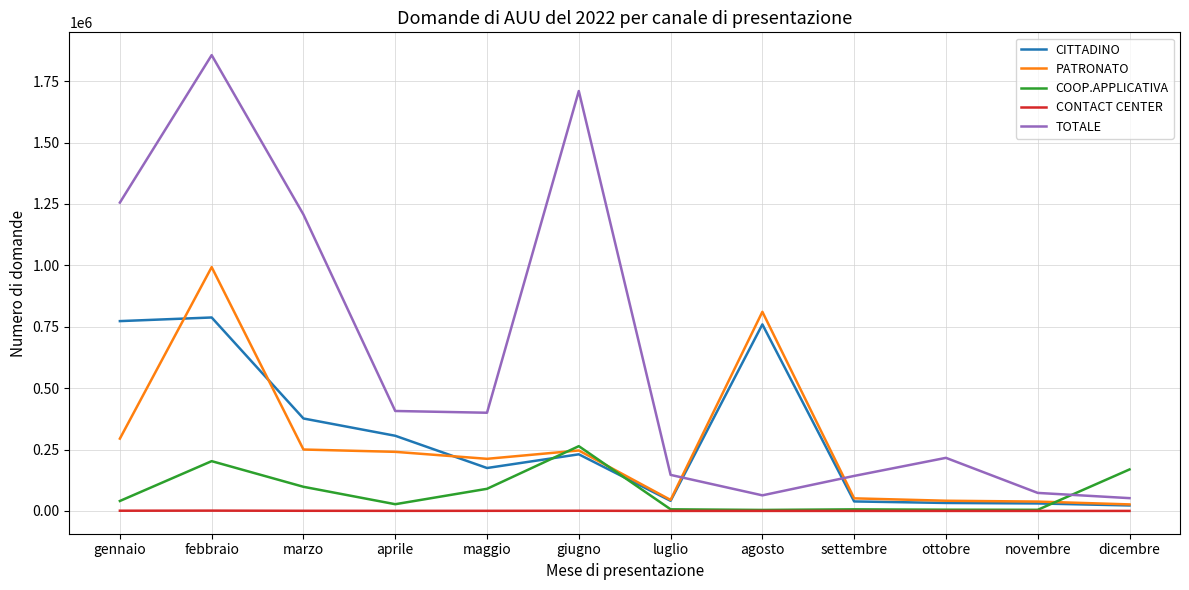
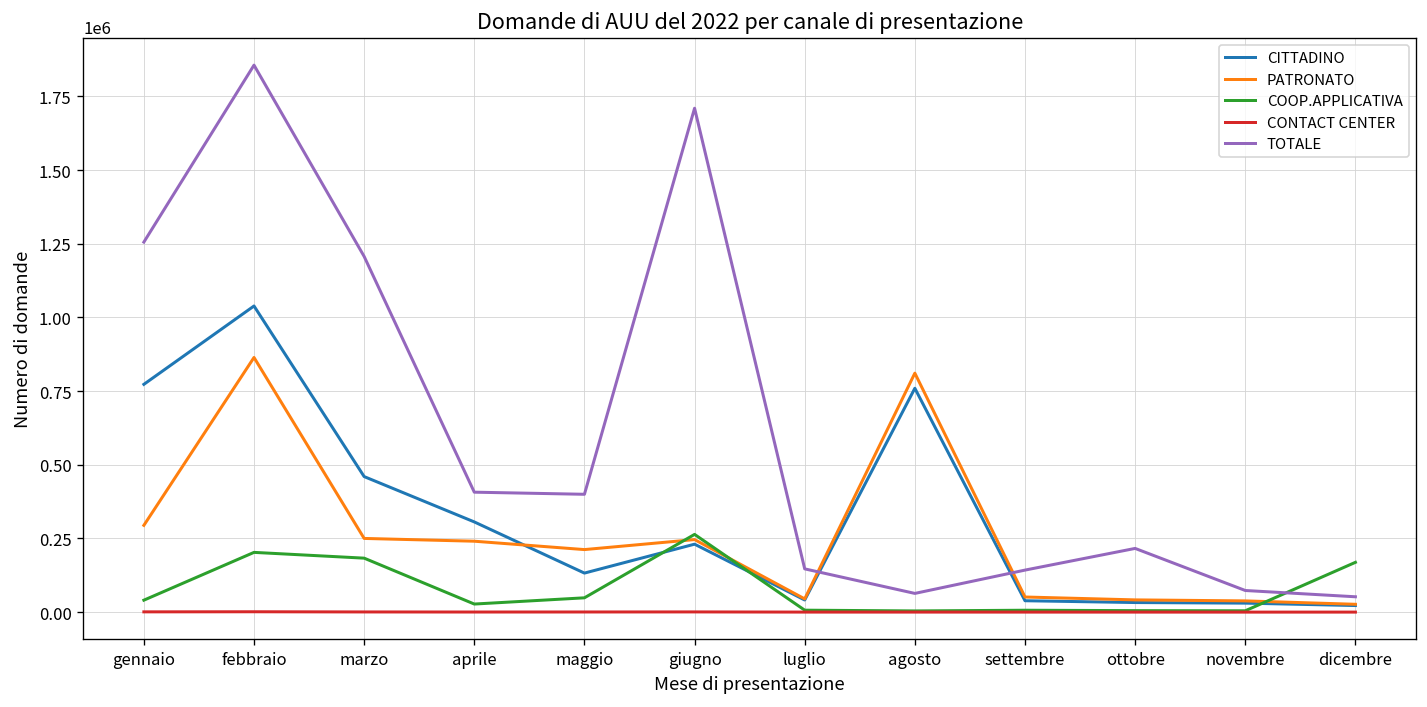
  {
    "CITTADINO": {
      "gennaio": 770000,
-     "febbraio": 790000,
-     "marzo": 380000,
+     "febbraio": 1040000,
+     "marzo": 460000,
      "aprile": 310000,
-     "maggio": 170000,
+     "maggio": 130000,
      "giugno": 230000,
      "agosto": 760000,
      "settembre": 40000
    },
    "PATRONATO": {
      "gennaio": 290000,
-     "febbraio": 990000,
+     "febbraio": 860000,
      "marzo": 250000,
      "aprile": 240000,
      "maggio": 210000,
      "giugno": 250000,
      "agosto": 810000,
      "settembre": 50000
    },
    "COOP.APPLICATIVA": {
      "gennaio": 40000,
      "febbraio": 200000,
-     "marzo": 100000,
+     "marzo": 180000,
      "aprile": 30000,
-     "maggio": 90000,
+     "maggio": 50000,
      "giugno": 260000,
      "dicembre": 170000
    },
    "CONTACT CENTER": {
      "gennaio": 0,
      "febbraio": 0,
      "marzo": 0,
      "aprile": 0,
      "maggio": 0,
      "giugno": 0,
      "dicembre": 0
    },
    "TOTALE": {
      "gennaio": 1260000,
      "febbraio": 1860000,
      "marzo": 1210000,
      "aprile": 410000,
      "maggio": 400000,
      "giugno": 1710000,
      "luglio": 150000,
      "agosto": 60000,
      "settembre": 140000,
      "ottobre": 220000,
      "novembre": 70000,
      "dicembre": 50000
    }
  }
